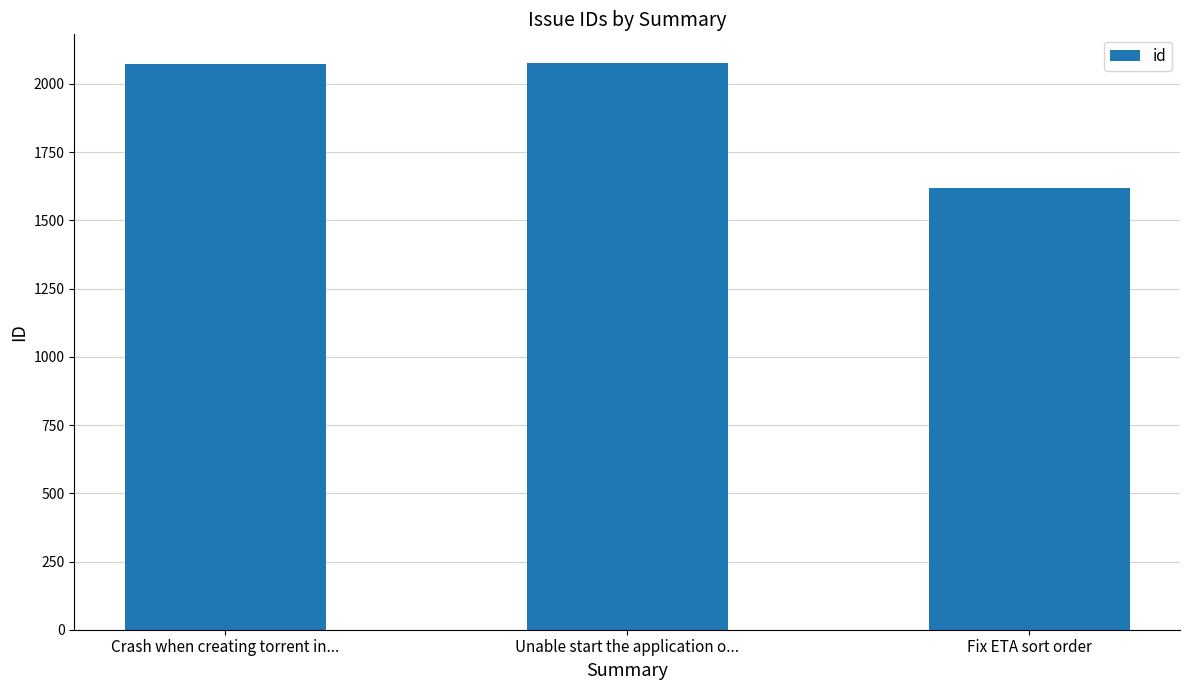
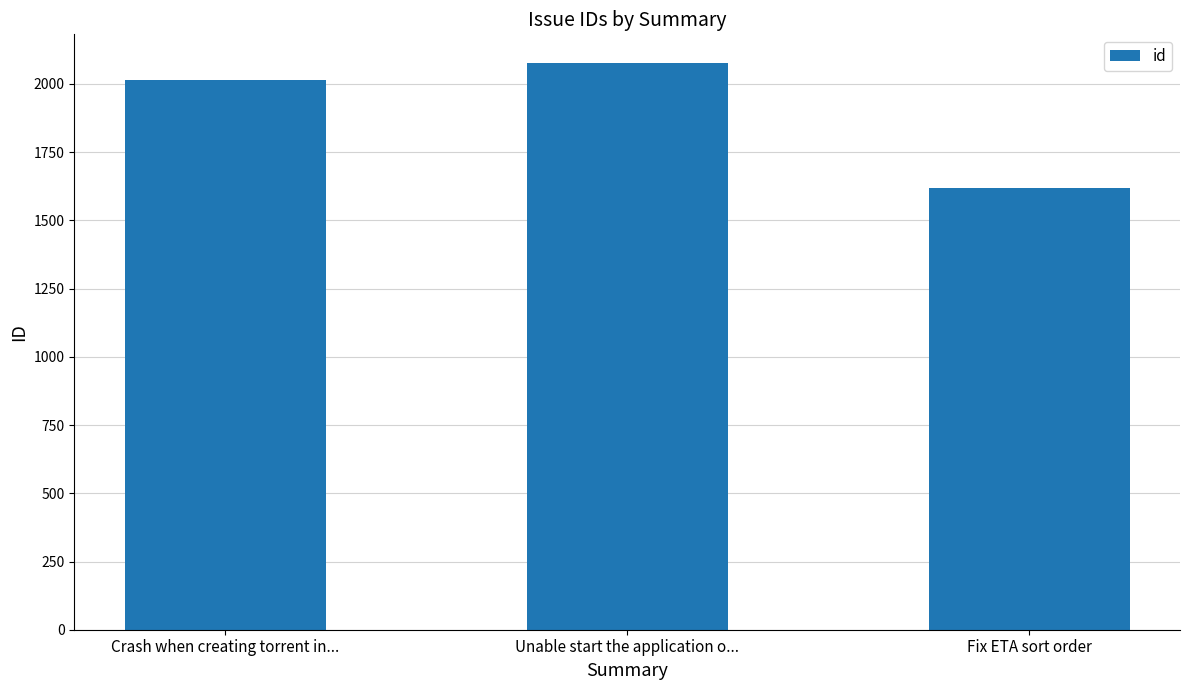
  {
-   "Crash when creating torrent in...": 2070,
+   "Crash when creating torrent in...": 2020,
    "Unable start the application o...": 2080,
    "Fix ETA sort order": 1620
  }
